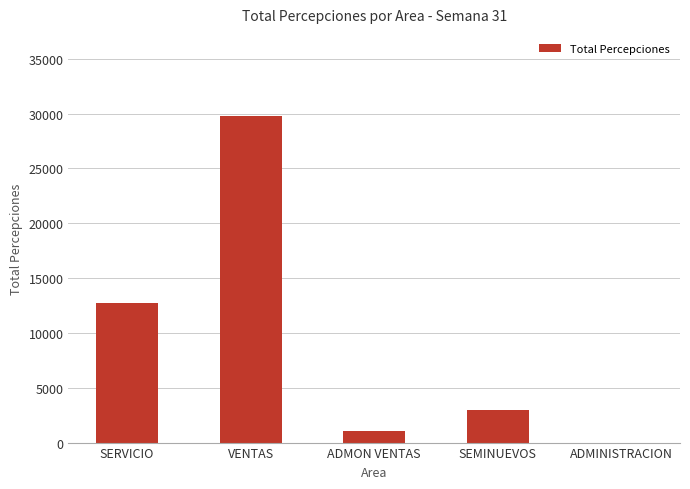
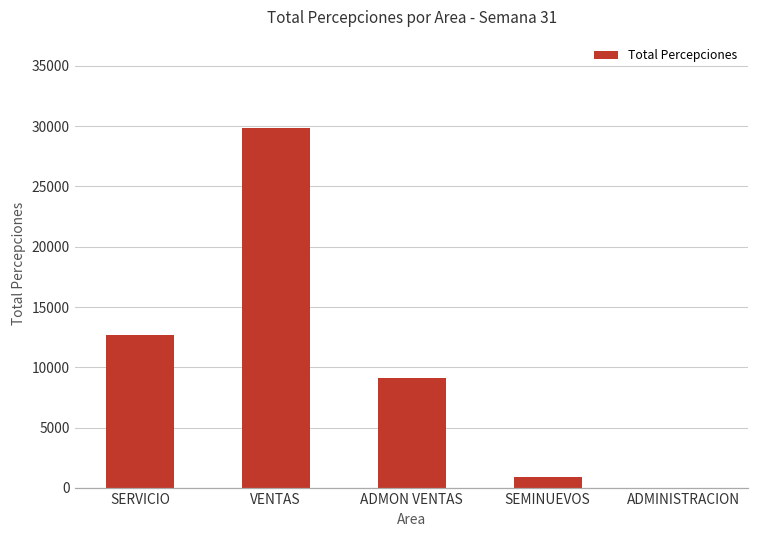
  {
    "SERVICIO": 12700,
    "VENTAS": 29800,
-   "ADMON VENTAS": 1100,
-   "SEMINUEVOS": 3000,
+   "ADMON VENTAS": 9100,
+   "SEMINUEVOS": 900,
    "ADMINISTRACION": 0
  }
